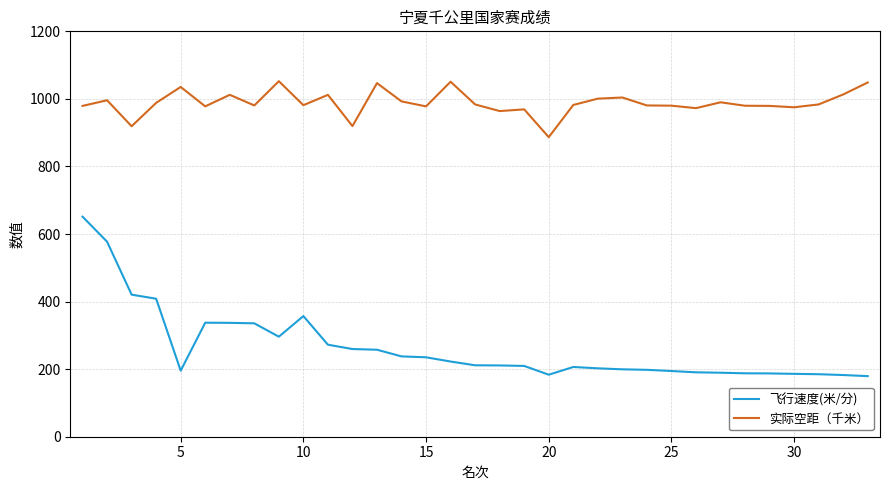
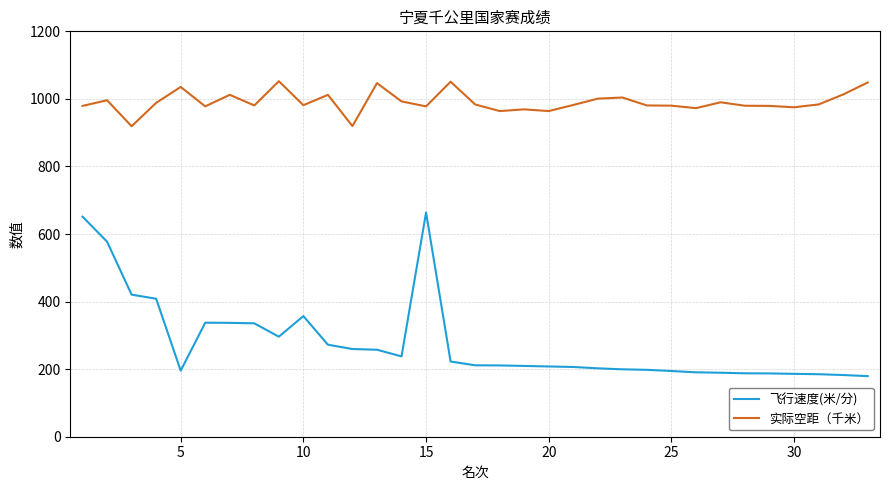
  {
    "飞行速度(米/分)": {
      "5": 200,
      "10": 360,
-     "15": 240,
-     "20": 180,
+     "15": 660,
+     "20": 210,
      "25": 190,
      "30": 190
    },
    "实际空距（千米）": {
      "5": 1040,
      "10": 980,
      "15": 980,
-     "20": 890,
+     "20": 960,
      "25": 980,
      "30": 980
    }
  }
